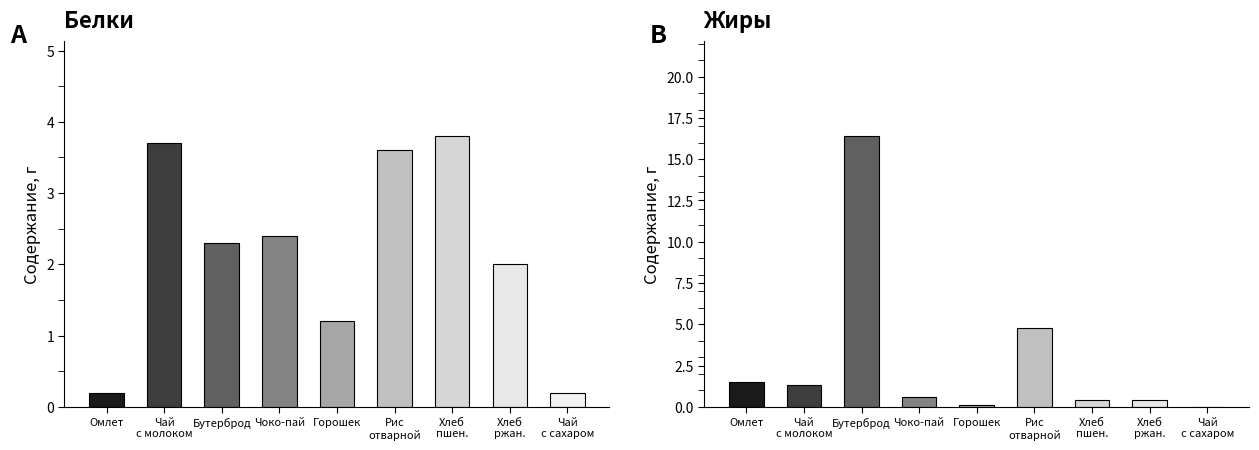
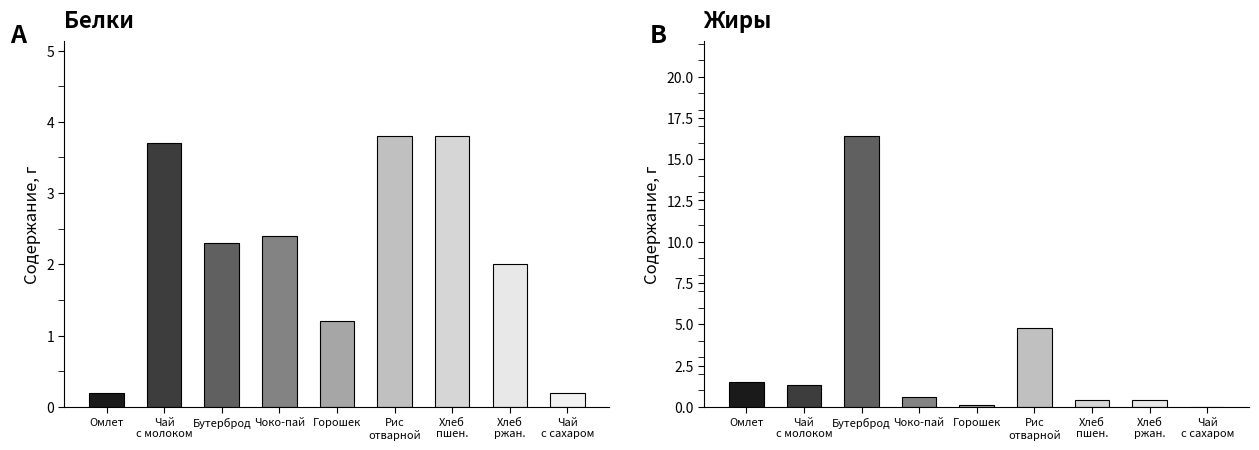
  {
    "Белки": {
      "Омлет": 0.2,
      "Чай с молоком": 3.7,
      "Бутерброд": 2.3,
      "Чоко-пай": 2.4,
      "Горошек": 1.2,
-     "Рис отварной": 3.6,
+     "Рис отварной": 3.8,
      "Хлеб пшен.": 3.8,
      "Хлеб ржан.": 2.0,
      "Чай с сахаром": 0.2
    },
    "Жиры": {
      "Омлет": 1.5,
      "Чай с молоком": 1.3,
      "Бутерброд": 16.4,
      "Чоко-пай": 0.6,
      "Рис отварной": 4.8,
      "Хлеб пшен.": 0.4,
      "Хлеб ржан.": 0.4,
      "Чай с сахаром": 0.0
    }
  }
